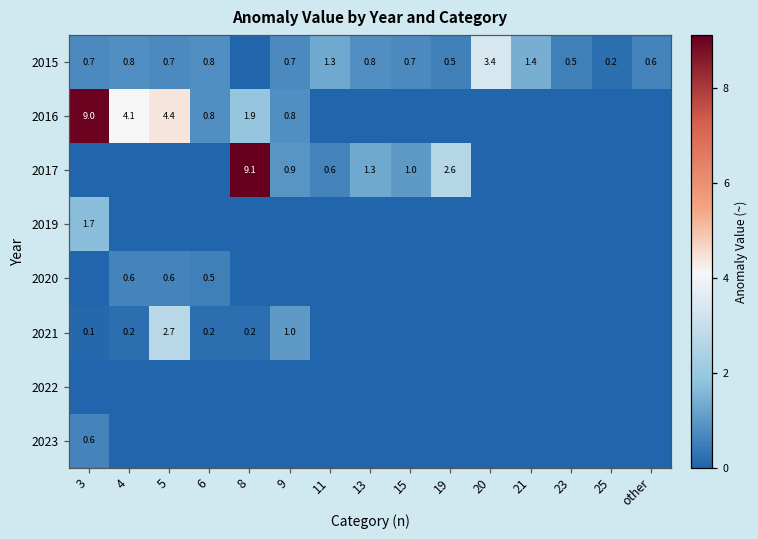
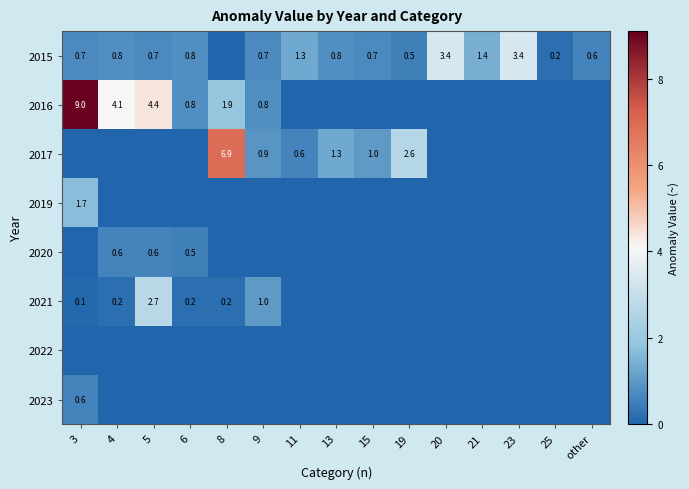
  {
    "2015": {
      "3": 0.7,
      "4": 0.8,
      "5": 0.7,
      "6": 0.8,
      "9": 0.7,
      "11": 1.3,
      "13": 0.8,
      "15": 0.7,
      "19": 0.5,
      "20": 3.4,
      "21": 1.4,
-     "23": 0.5,
+     "23": 3.4,
      "25": 0.2,
      "other": 0.6
    },
    "2016": {
      "3": 9.0,
      "4": 4.1,
      "5": 4.4,
      "6": 0.8,
      "8": 1.9,
      "9": 0.8
    },
    "2017": {
-     "8": 9.1,
+     "8": 6.9,
      "9": 0.9,
      "11": 0.6,
      "13": 1.3,
      "15": 1.0,
      "19": 2.6
    },
    "2019": {
      "3": 1.7
    },
    "2020": {
      "4": 0.6,
      "5": 0.6,
      "6": 0.5
    },
    "2021": {
      "3": 0.1,
      "4": 0.2,
      "5": 2.7,
      "6": 0.2,
      "8": 0.2,
      "9": 1.0
    },
    "2023": {
      "3": 0.6
    }
  }
